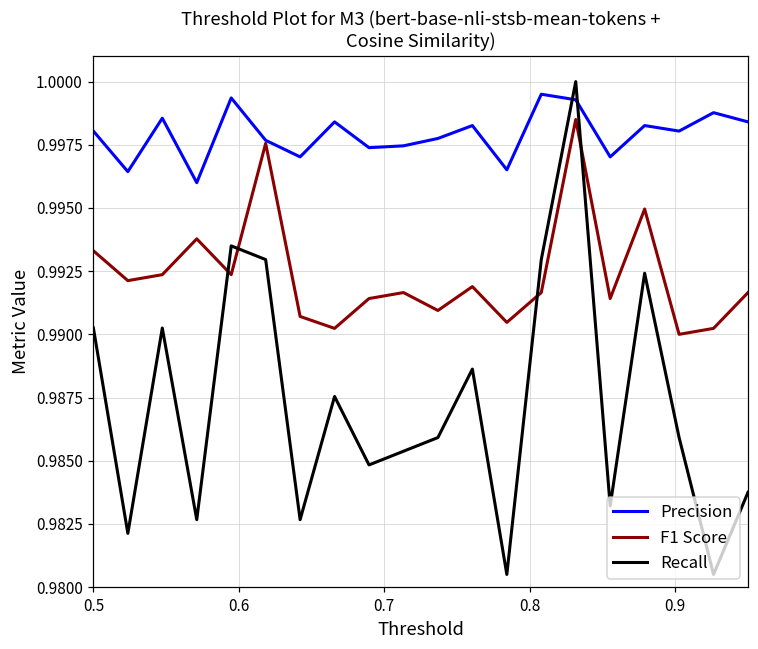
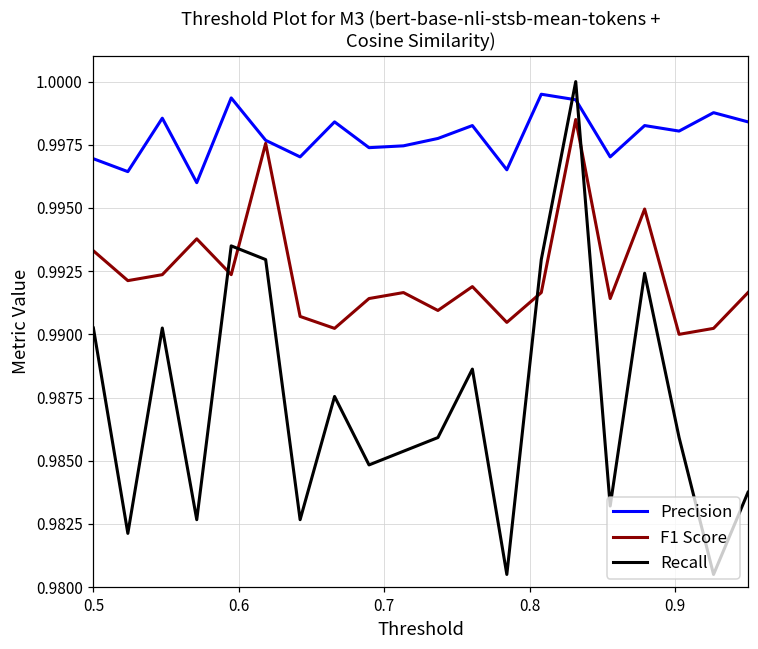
  {
    "Precision": {
-     "0.5": 0.9980
+     "0.5": 0.9969
    },
    "F1 Score": {
      "0.5": 0.9933
    },
    "Recall": {
      "0.5": 0.9903
    }
  }
